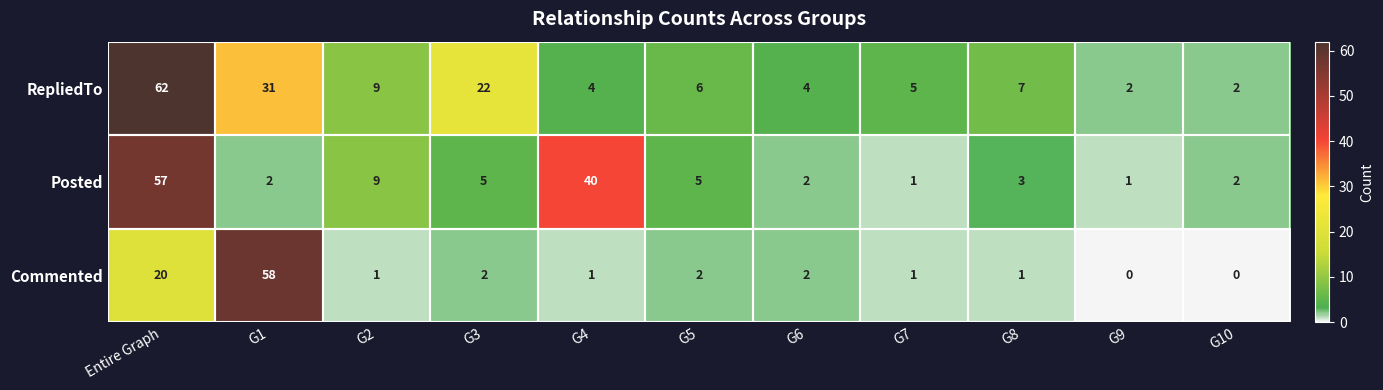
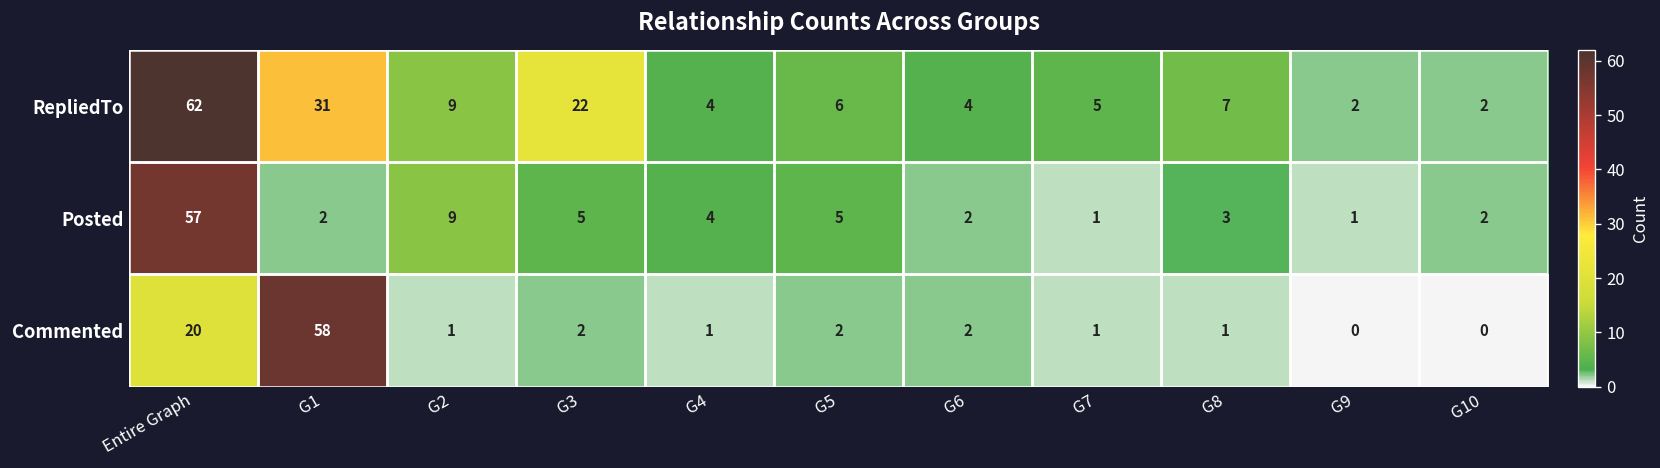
  {
    "RepliedTo": {
      "Entire Graph": 62,
      "G1": 31,
      "G2": 9,
      "G3": 22,
      "G4": 4,
      "G5": 6,
      "G6": 4,
      "G7": 5,
      "G8": 7,
      "G9": 2,
      "G10": 2
    },
    "Posted": {
      "Entire Graph": 57,
      "G1": 2,
      "G2": 9,
      "G3": 5,
-     "G4": 40,
+     "G4": 4,
      "G5": 5,
      "G6": 2,
      "G7": 1,
      "G8": 3,
      "G9": 1,
      "G10": 2
    },
    "Commented": {
      "Entire Graph": 20,
      "G1": 58,
      "G2": 1,
      "G3": 2,
      "G4": 1,
      "G5": 2,
      "G6": 2,
      "G7": 1,
      "G8": 1,
      "G9": 0,
      "G10": 0
    }
  }
